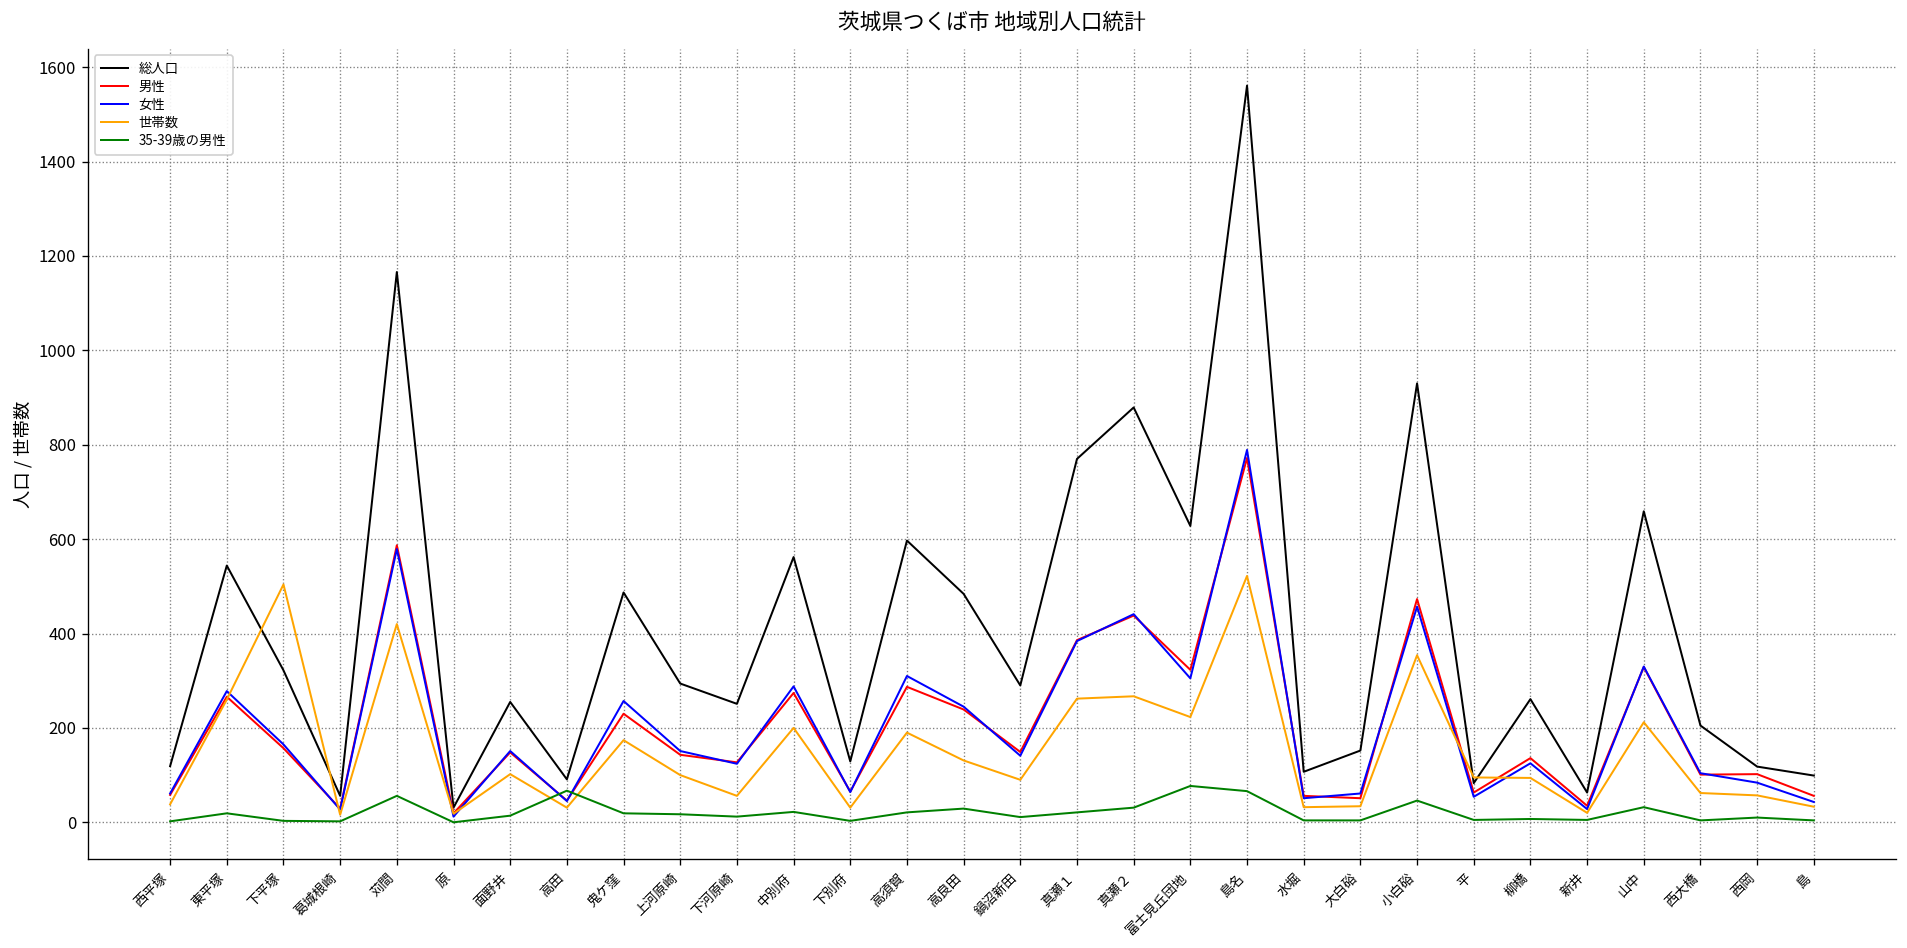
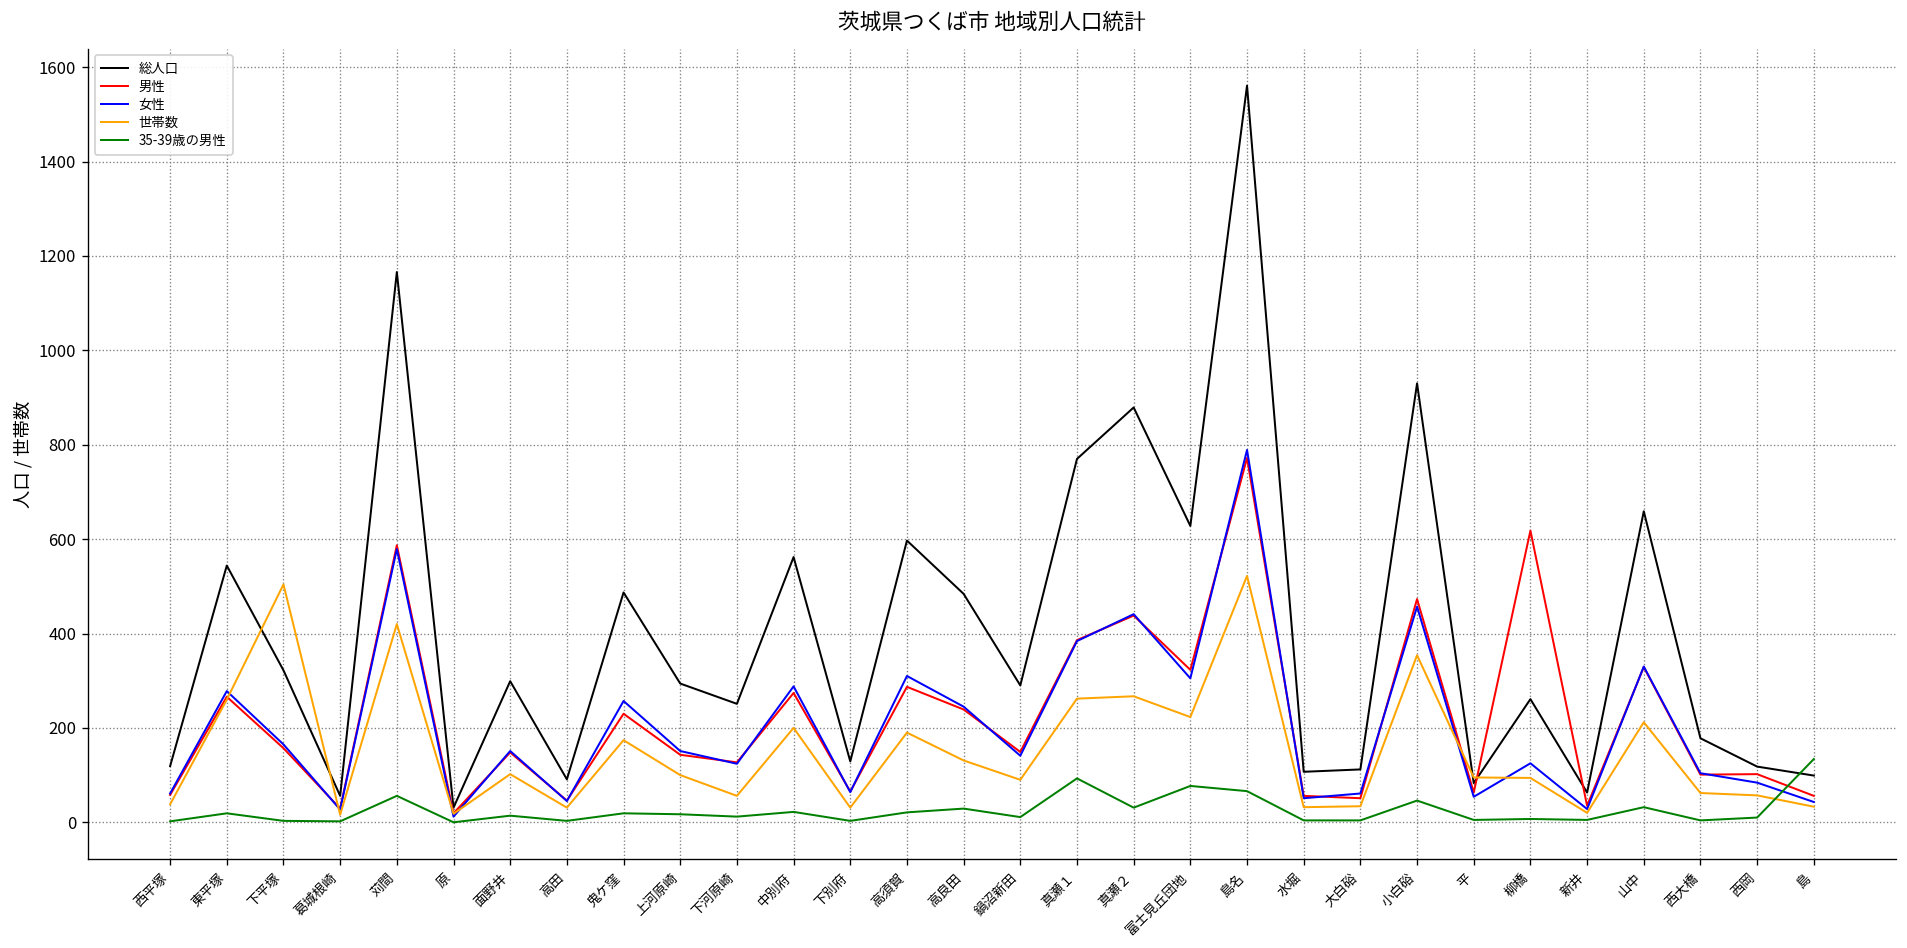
  {
    "総人口": {
      "西平塚": 120,
      "東平塚": 540,
      "下平塚": 320,
      "葛城根崎": 60,
      "苅間": 1170,
      "原": 30,
-     "面野井": 260,
+     "面野井": 300,
      "高田": 90,
      "鬼ケ窪": 490,
      "上河原崎": 290,
      "下河原崎": 250,
      "中別府": 560,
      "下別府": 130,
      "高須賀": 600,
      "高良田": 480,
      "鍋沼新田": 290,
      "真瀬１": 770,
      "真瀬２": 880,
      "富士見丘団地": 630,
      "島名": 1560,
      "水堀": 110,
-     "大白硲": 150,
+     "大白硲": 110,
      "小白硲": 930,
      "平": 80,
      "柳橋": 260,
      "新井": 60,
      "山中": 660,
-     "西大橋": 210,
+     "西大橋": 180,
      "西岡": 120,
      "島": 100
    },
    "男性": {
      "下平塚": 160,
      "苅間": 590,
      "鬼ケ窪": 230,
      "上河原崎": 140,
      "中別府": 270,
      "高須賀": 290,
      "鍋沼新田": 150,
      "富士見丘団地": 320,
      "島名": 770,
      "大白硲": 50,
      "小白硲": 470,
      "平": 60,
-     "柳橋": 140,
+     "柳橋": 620,
      "新井": 40,
      "西岡": 100,
      "島": 60
    },
    "女性": {
      "東平塚": 280,
      "下平塚": 170,
      "苅間": 580,
      "鬼ケ窪": 260,
      "上河原崎": 150,
      "中別府": 290,
      "高須賀": 310,
      "鍋沼新田": 140,
      "富士見丘団地": 310,
      "島名": 790,
      "大白硲": 60,
      "小白硲": 460,
      "平": 50,
      "柳橋": 130,
      "新井": 30,
      "西岡": 80,
      "島": 40
    },
    "世帯数": {
      "西平塚": 40,
      "下平塚": 500,
      "葛城根崎": 20,
      "苅間": 420,
      "面野井": 100,
      "高田": 30,
      "鬼ケ窪": 170,
      "上河原崎": 100,
      "下河原崎": 60,
      "中別府": 200,
      "下別府": 30,
      "高須賀": 190,
      "高良田": 130,
      "鍋沼新田": 90,
      "真瀬１": 260,
      "真瀬２": 270,
      "富士見丘団地": 220,
      "島名": 520,
      "水堀": 30,
      "大白硲": 30,
      "小白硲": 350,
      "平": 100,
      "柳橋": 90,
      "新井": 20,
      "山中": 210,
      "西大橋": 60,
      "西岡": 60,
      "島": 30
    },
    "35-39歳の男性": {
      "西平塚": 0,
      "東平塚": 20,
      "下平塚": 0,
      "葛城根崎": 0,
      "苅間": 60,
      "原": 0,
      "面野井": 10,
-     "高田": 70,
+     "高田": 0,
      "鬼ケ窪": 20,
      "上河原崎": 20,
      "下河原崎": 10,
      "中別府": 20,
      "下別府": 0,
      "高須賀": 20,
      "高良田": 30,
      "鍋沼新田": 10,
-     "真瀬１": 20,
+     "真瀬１": 90,
      "真瀬２": 30,
      "富士見丘団地": 80,
      "島名": 70,
      "水堀": 0,
      "大白硲": 0,
      "小白硲": 50,
      "平": 10,
      "柳橋": 10,
      "新井": 10,
      "山中": 30,
      "西大橋": 0,
      "西岡": 10,
-     "島": 0
+     "島": 130
    }
  }
